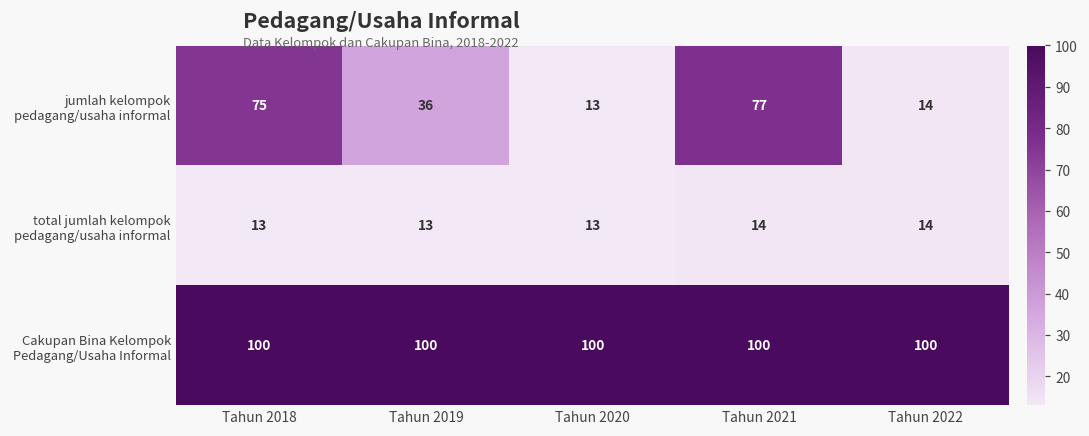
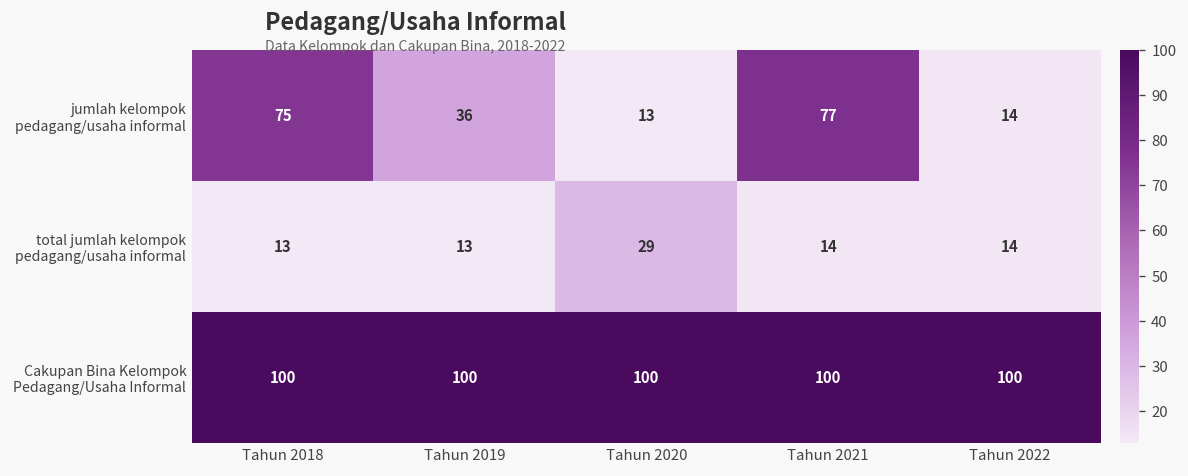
  {
    "jumlah kelompok pedagang/usaha informal": {
      "Tahun 2018": 75,
      "Tahun 2019": 36,
      "Tahun 2020": 13,
      "Tahun 2021": 77,
      "Tahun 2022": 14
    },
    "total jumlah kelompok pedagang/usaha informal": {
      "Tahun 2018": 13,
      "Tahun 2019": 13,
-     "Tahun 2020": 13,
+     "Tahun 2020": 29,
      "Tahun 2021": 14,
      "Tahun 2022": 14
    },
    "Cakupan Bina Kelompok Pedagang/Usaha Informal": {
      "Tahun 2018": 100,
      "Tahun 2019": 100,
      "Tahun 2020": 100,
      "Tahun 2021": 100,
      "Tahun 2022": 100
    }
  }
